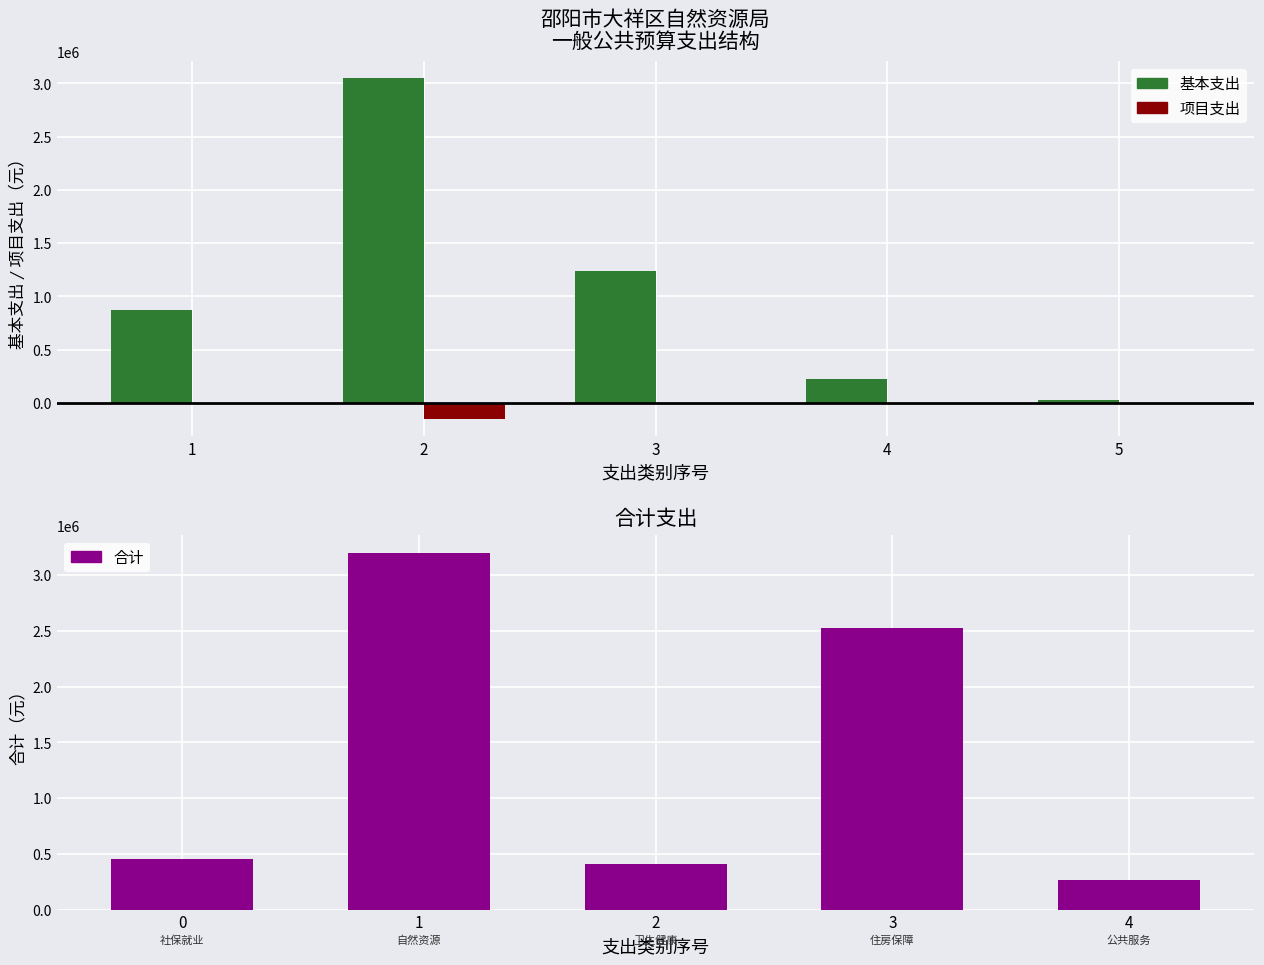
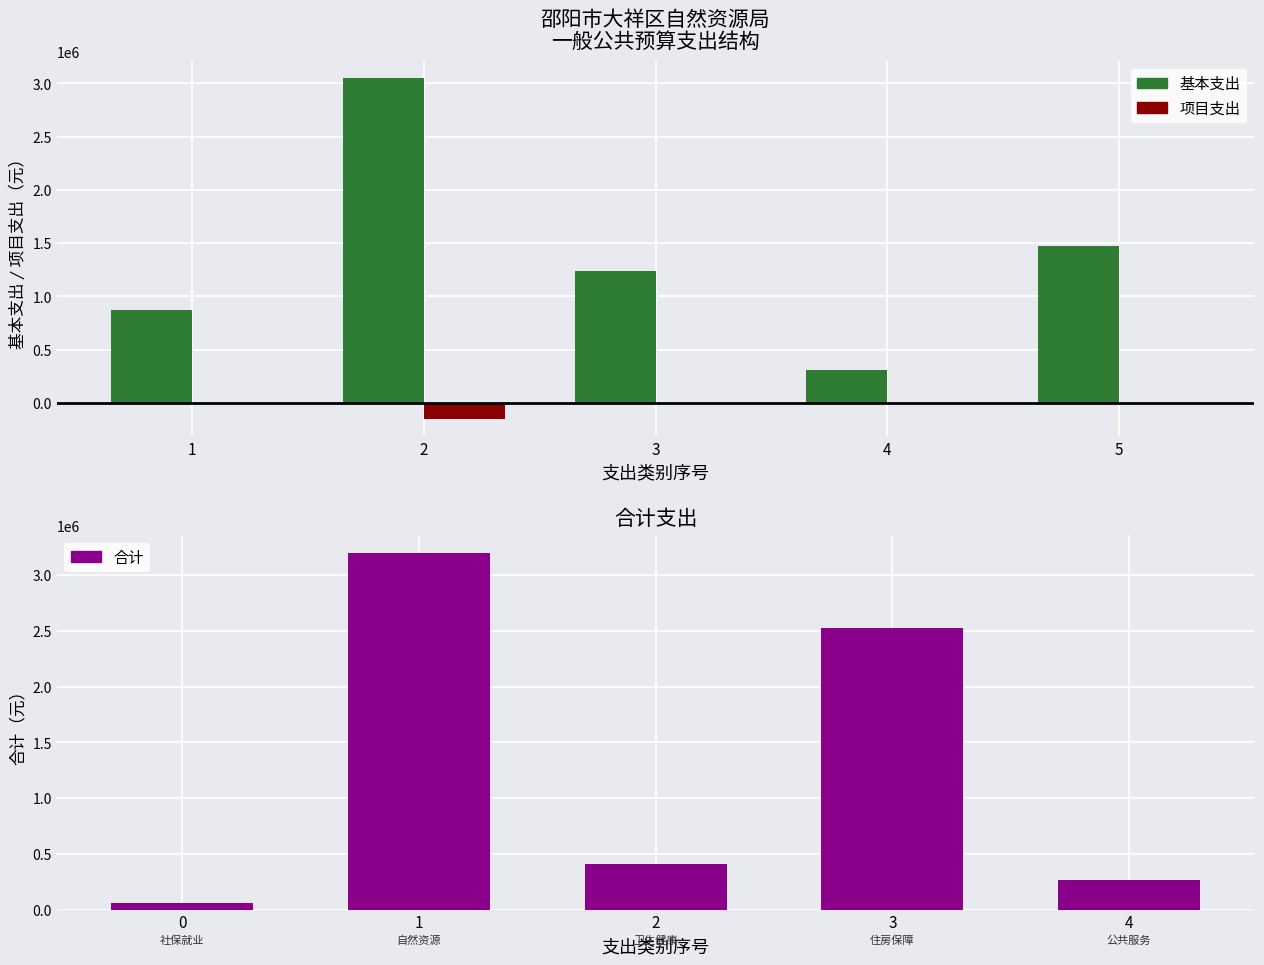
  {
    "邵阳市大祥区自然资源局 一般公共预算支出结构": {
      "基本支出": {
        "1": 870000,
        "2": 3050000,
        "3": 1230000,
-       "4": 220000,
-       "5": 20000
+       "4": 310000,
+       "5": 1470000
      },
      "项目支出": {
        "1": 0,
        "2": -150000,
        "3": 0,
        "4": 0,
        "5": 0
      }
    },
    "合计支出": {
-     "0": 450000,
+     "0": 60000,
      "1": 3200000,
      "2": 410000,
      "3": 2520000,
      "4": 260000
    }
  }
